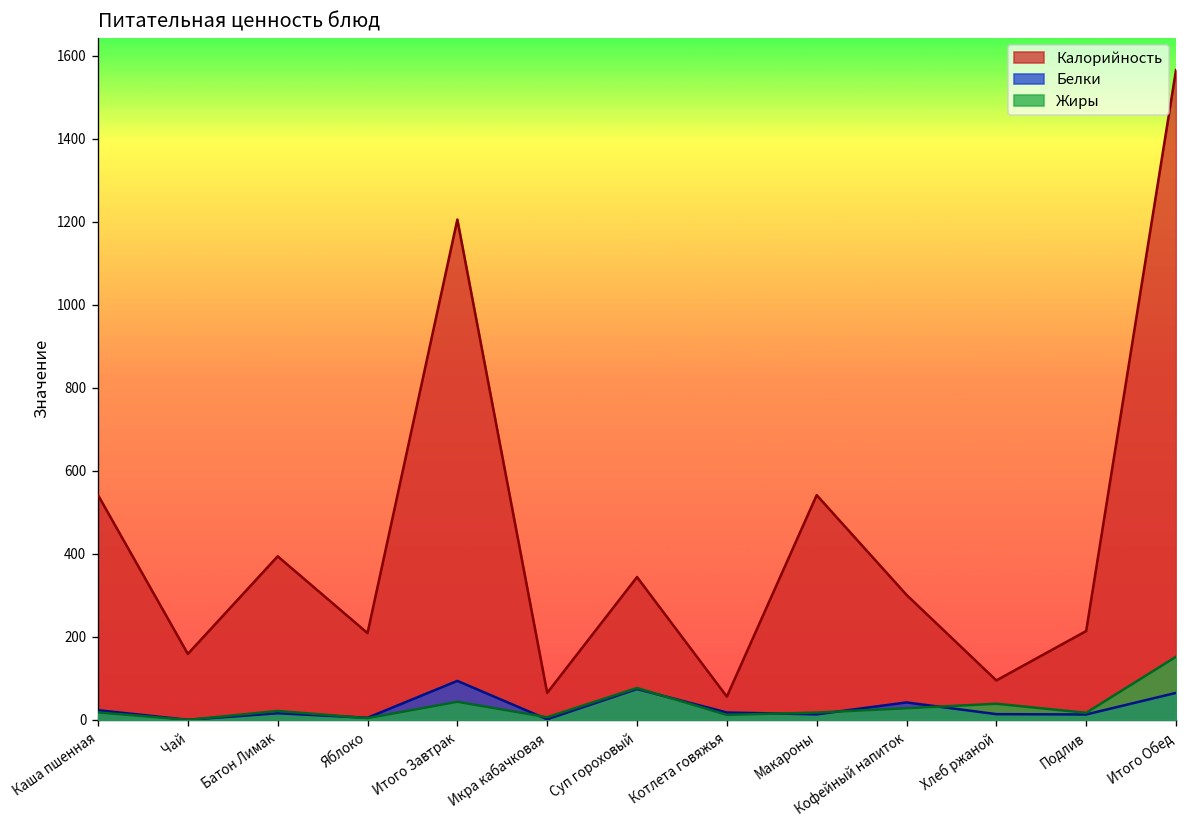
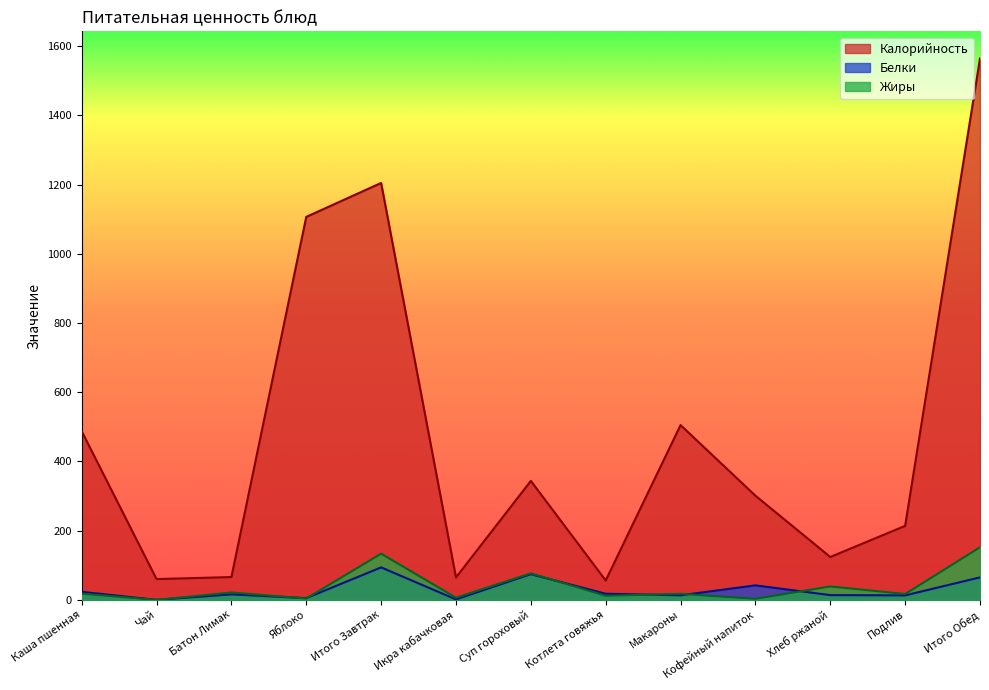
  {
    "Калорийность": {
-     "Каша пшенная": 540,
-     "Чай": 160,
-     "Батон Лимак": 390,
-     "Яблоко": 210,
+     "Каша пшенная": 490,
+     "Чай": 60,
+     "Батон Лимак": 70,
+     "Яблоко": 1110,
      "Итого Завтрак": 1210,
      "Икра кабачковая": 70,
      "Суп гороховый": 340,
      "Котлета говяжья": 60,
-     "Макароны": 540,
+     "Макароны": 510,
      "Кофейный напиток": 300,
-     "Хлеб ржаной": 100,
+     "Хлеб ржаной": 120,
      "Подлив": 210,
      "Итого Обед": 1570
    },
    "Белки": {
      "Итого Завтрак": 90,
      "Кофейный напиток": 40,
      "Хлеб ржаной": 10,
      "Итого Обед": 70
    },
    "Жиры": {
-     "Итого Завтрак": 40,
-     "Кофейный напиток": 30,
+     "Итого Завтрак": 130,
+     "Кофейный напиток": 0,
      "Хлеб ржаной": 40,
      "Итого Обед": 150
    }
  }
